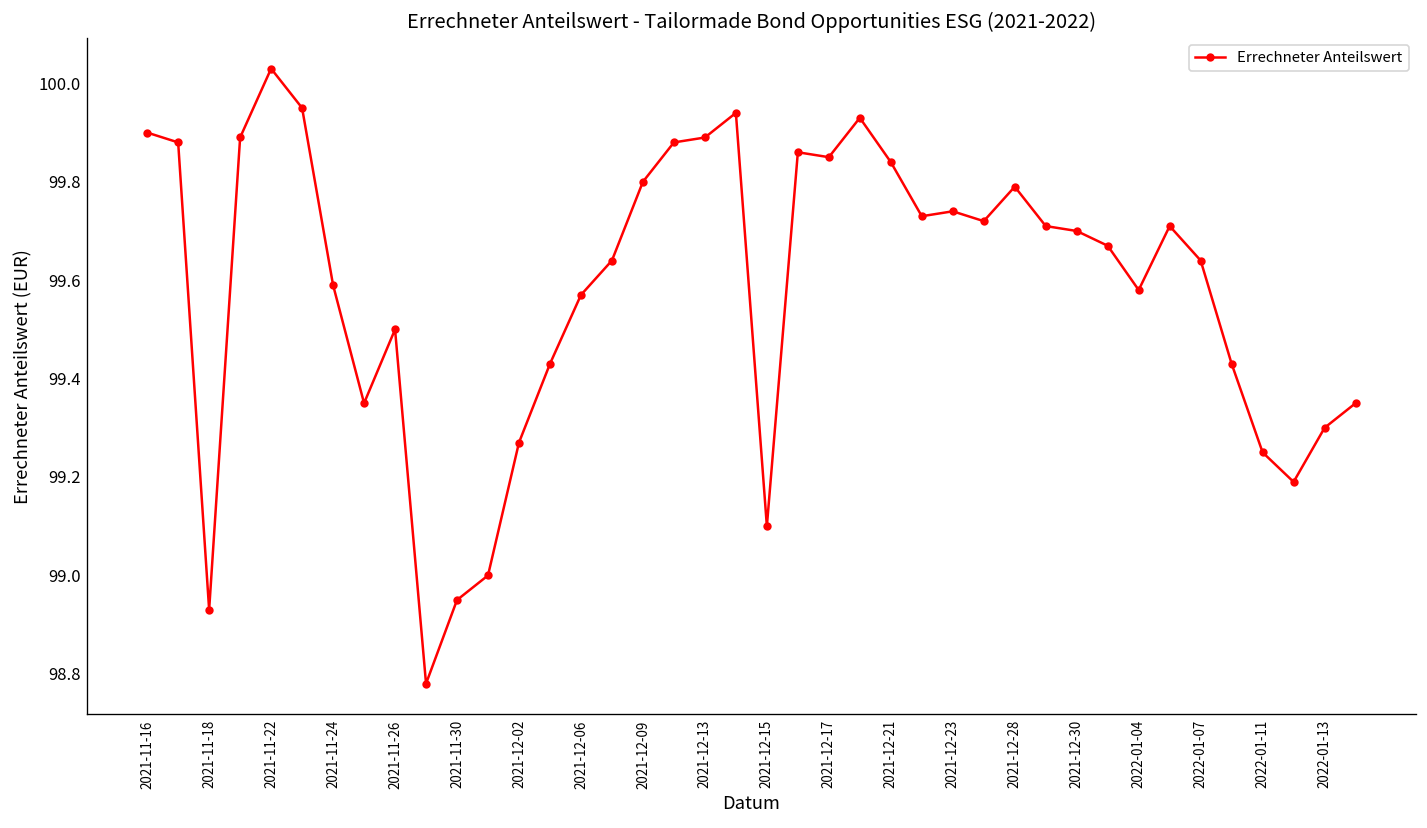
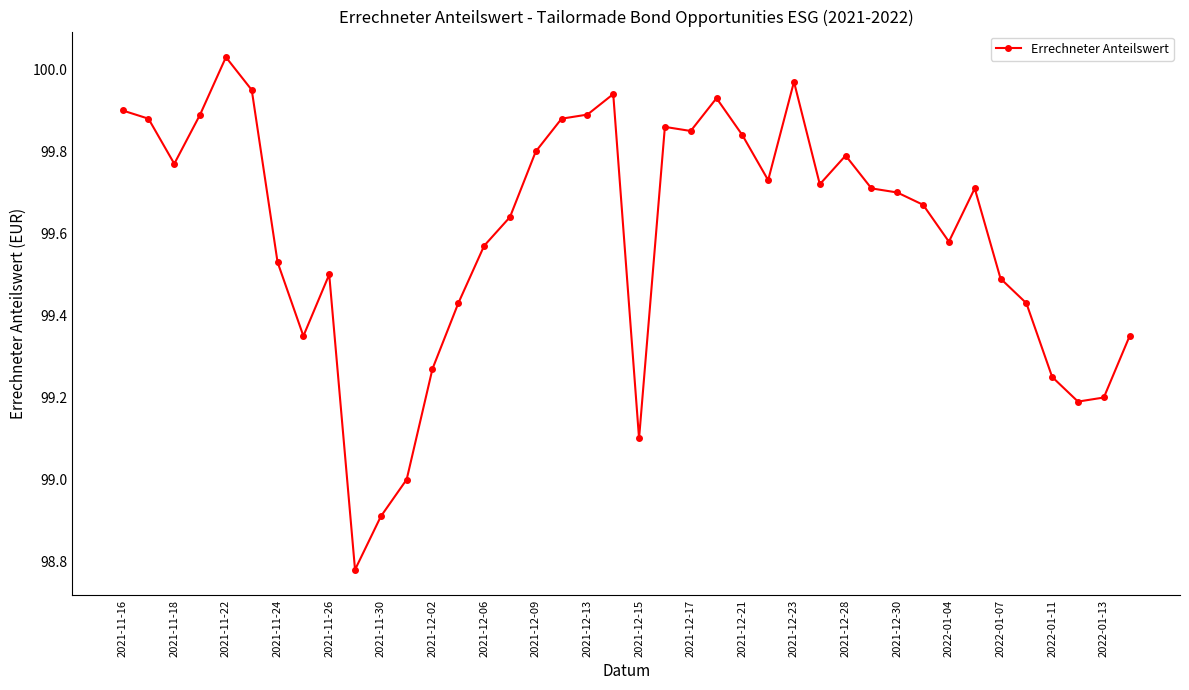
  {
    "2021-11-16": 99.90,
-   "2021-11-18": 98.93,
+   "2021-11-18": 99.77,
    "2021-11-22": 100.03,
-   "2021-11-24": 99.59,
+   "2021-11-24": 99.53,
    "2021-11-26": 99.50,
-   "2021-11-30": 98.95,
+   "2021-11-30": 98.91,
    "2021-12-02": 99.27,
    "2021-12-06": 99.57,
    "2021-12-09": 99.80,
    "2021-12-13": 99.89,
    "2021-12-15": 99.10,
    "2021-12-17": 99.85,
    "2021-12-21": 99.84,
-   "2021-12-23": 99.74,
+   "2021-12-23": 99.97,
    "2021-12-28": 99.79,
    "2021-12-30": 99.70,
    "2022-01-04": 99.58,
-   "2022-01-07": 99.64,
+   "2022-01-07": 99.49,
    "2022-01-11": 99.25,
-   "2022-01-13": 99.3
+   "2022-01-13": 99.2
  }
